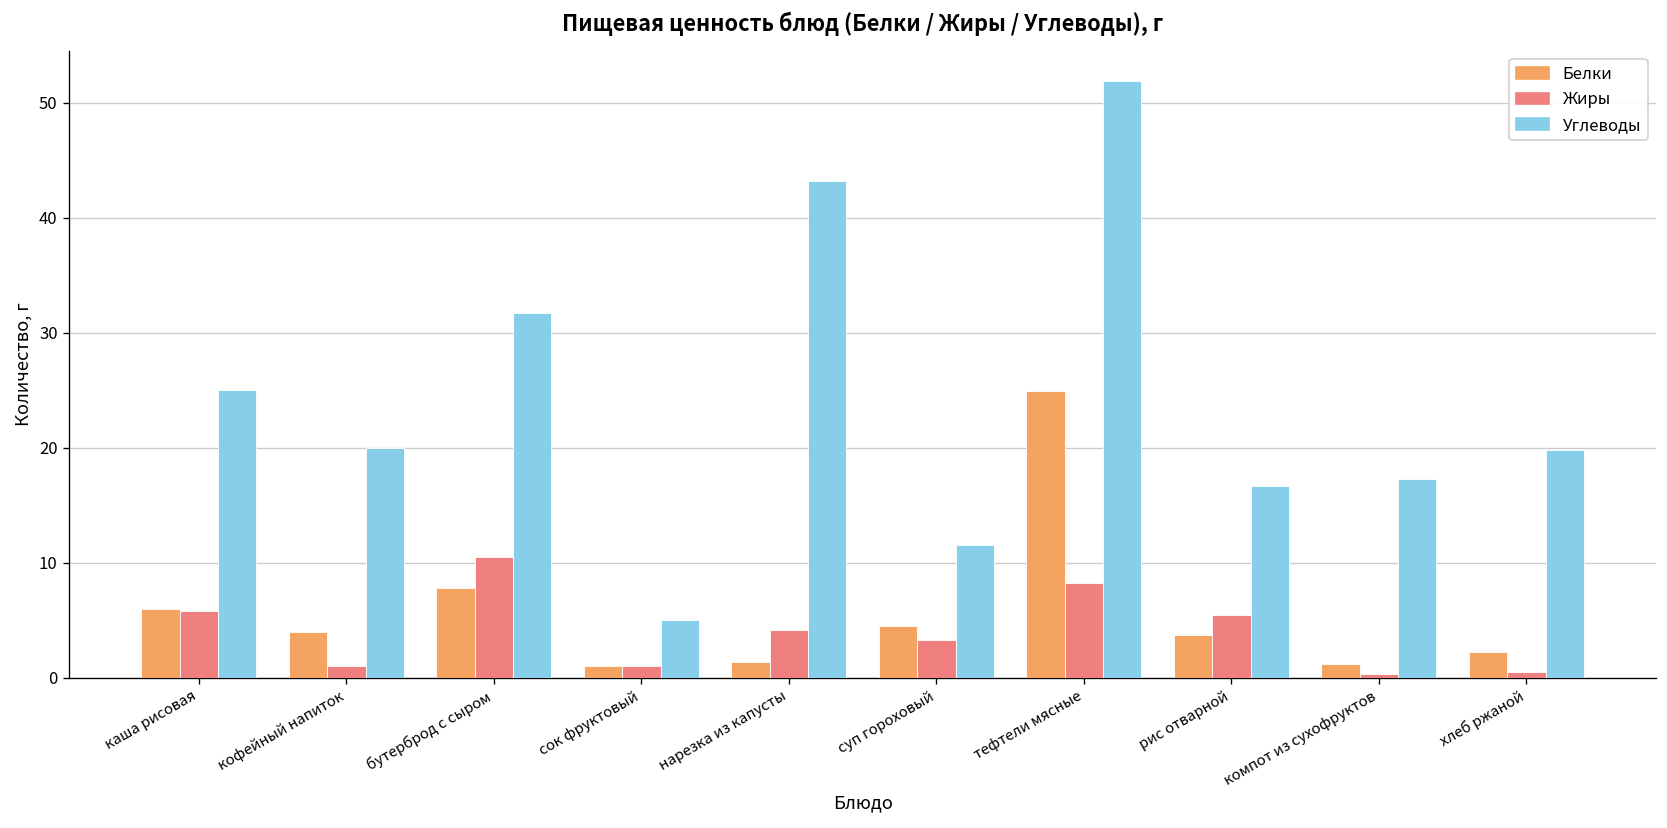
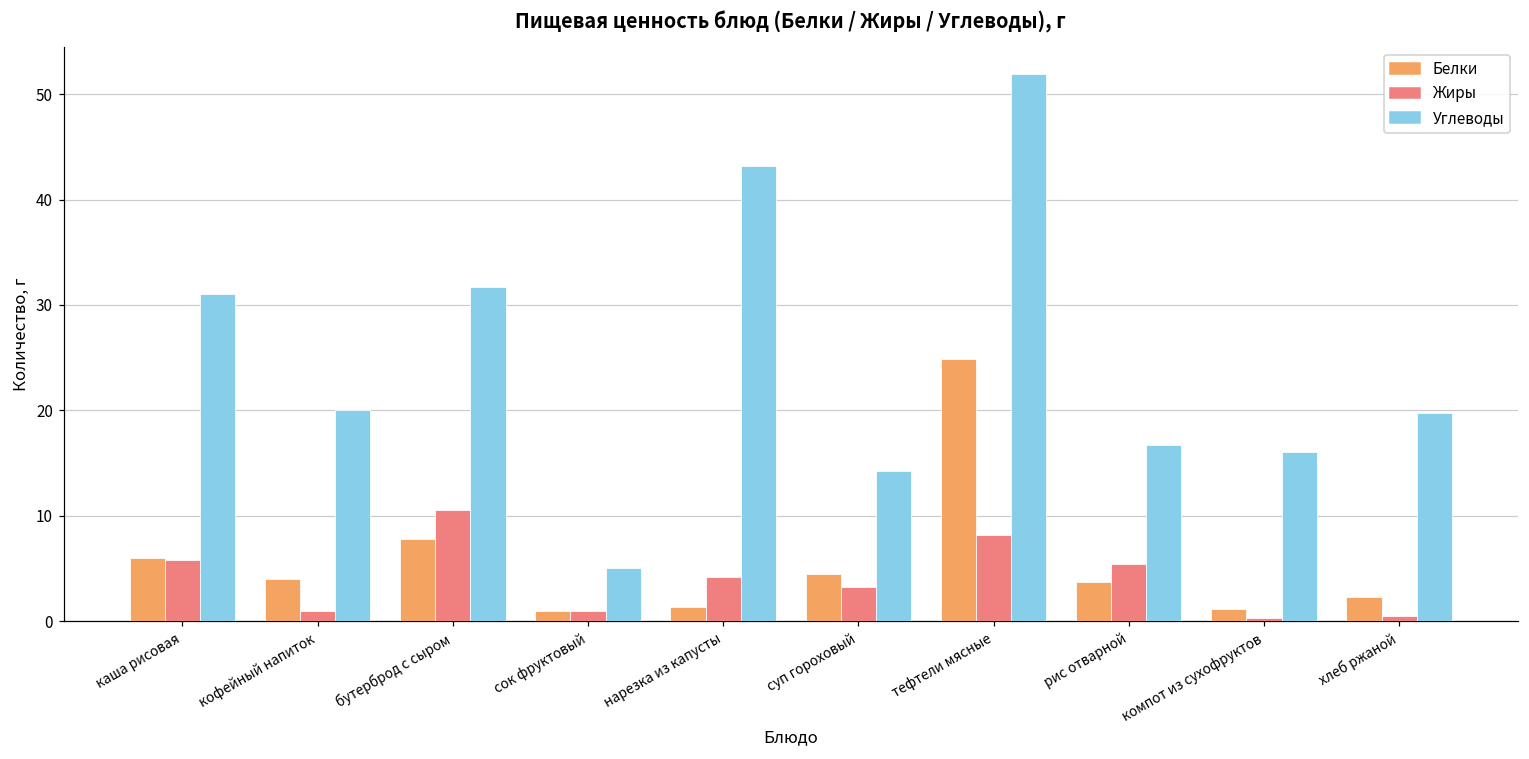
  {
    "Углеводы": {
-     "каша рисовая": 25,
+     "каша рисовая": 31,
      "кофейный напиток": 20,
      "бутерброд с сыром": 32,
      "сок фруктовый": 5,
      "нарезка из капусты": 43,
-     "суп гороховый": 11,
+     "суп гороховый": 14,
      "тефтели мясные": 52,
      "рис отварной": 17,
-     "компот из сухофруктов": 17,
+     "компот из сухофруктов": 16,
      "хлеб ржаной": 20
    }
  }
